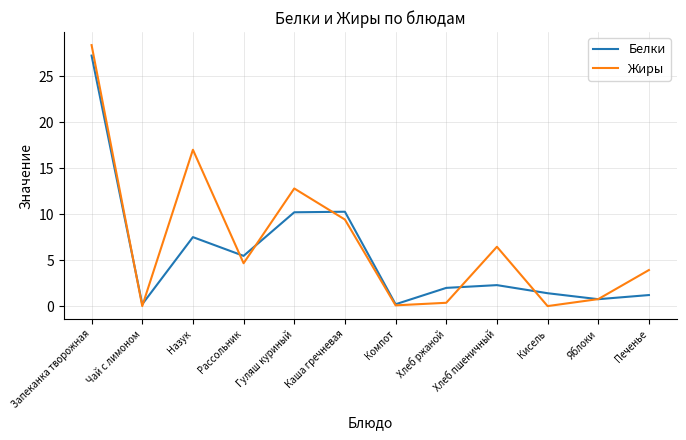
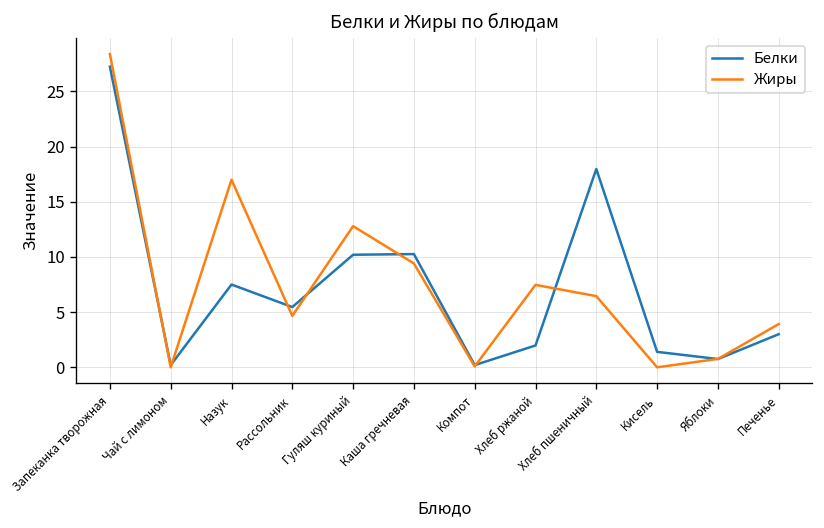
  {
    "Белки": {
      "Запеканка творожная": 27,
      "Назук": 8,
      "Рассольник": 5,
      "Гуляш куриный": 10,
      "Каша гречневая": 10,
      "Хлеб ржаной": 2,
-     "Хлеб пшеничный": 2,
+     "Хлеб пшеничный": 18,
      "Кисель": 1,
-     "Печенье": 1
+     "Печенье": 3
    },
    "Жиры": {
      "Запеканка творожная": 28,
      "Назук": 17,
      "Рассольник": 5,
      "Гуляш куриный": 13,
      "Каша гречневая": 9,
-     "Хлеб ржаной": 0,
+     "Хлеб ржаной": 7,
      "Хлеб пшеничный": 6,
      "Кисель": 0,
      "Печенье": 4
    }
  }
